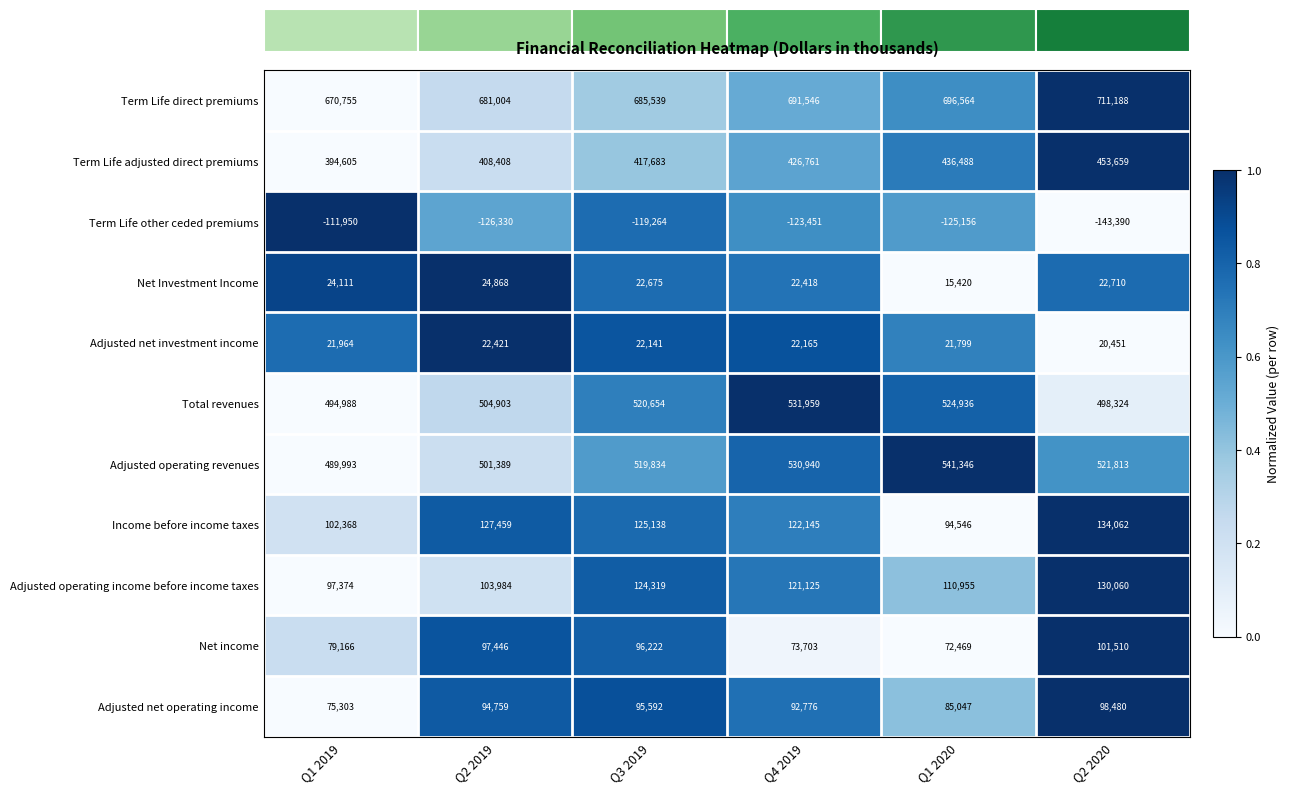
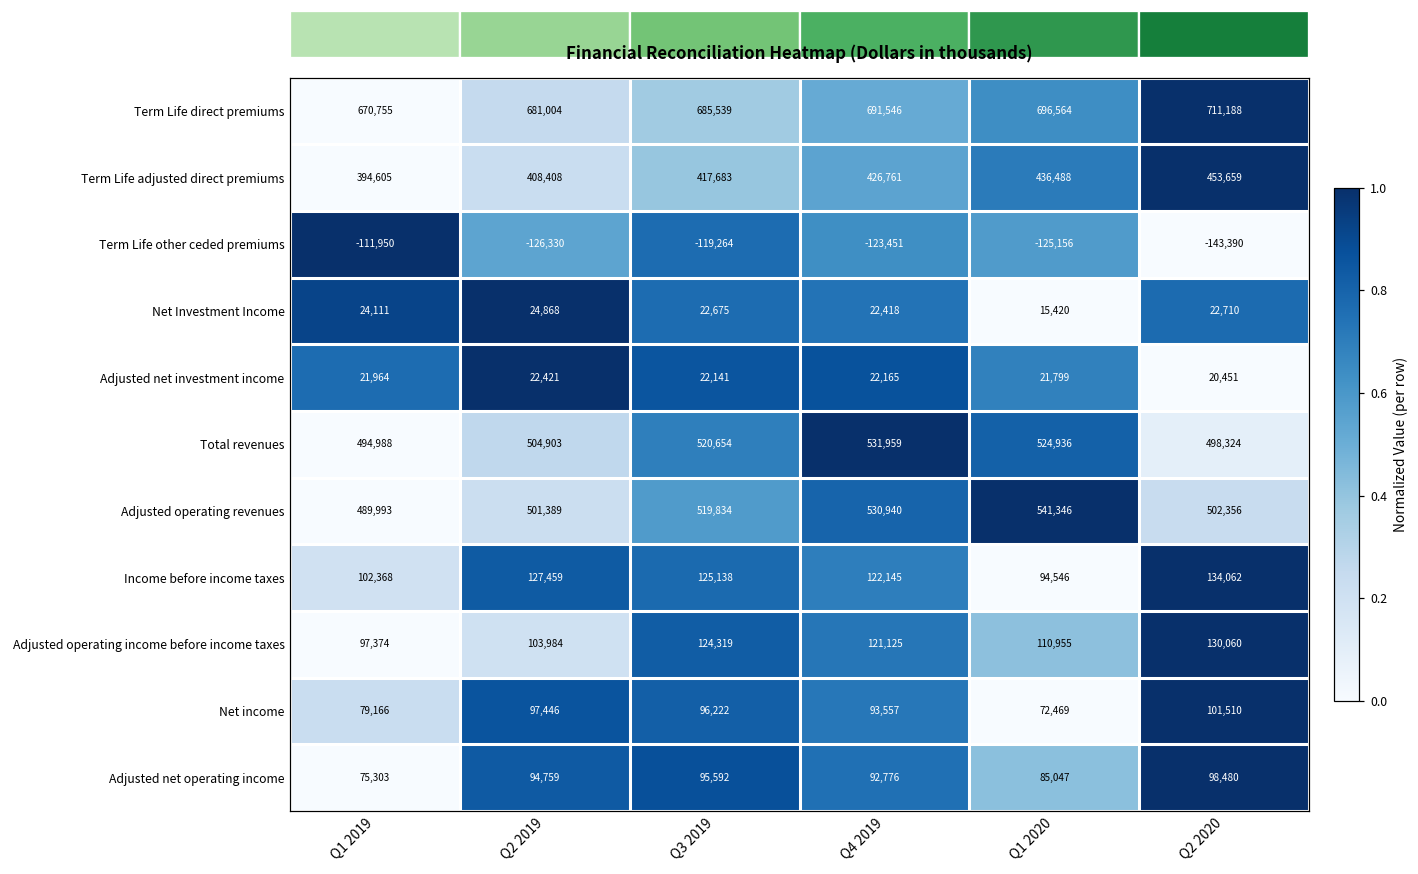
  {
    "Term Life direct premiums": {
      "Q1 2019": "670,755",
      "Q2 2019": "681,004",
      "Q3 2019": "685,539",
      "Q4 2019": "691,546",
      "Q1 2020": "696,564",
      "Q2 2020": "711,188"
    },
    "Term Life adjusted direct premiums": {
      "Q1 2019": "394,605",
      "Q2 2019": "408,408",
      "Q3 2019": "417,683",
      "Q4 2019": "426,761",
      "Q1 2020": "436,488",
      "Q2 2020": "453,659"
    },
    "Term Life other ceded premiums": {
      "Q1 2019": "-111,950",
      "Q2 2019": "-126,330",
      "Q3 2019": "-119,264",
      "Q4 2019": "-123,451",
      "Q1 2020": "-125,156",
      "Q2 2020": "-143,390"
    },
    "Net Investment Income": {
      "Q1 2019": "24,111",
      "Q2 2019": "24,868",
      "Q3 2019": "22,675",
      "Q4 2019": "22,418",
      "Q1 2020": "15,420",
      "Q2 2020": "22,710"
    },
    "Adjusted net investment income": {
      "Q1 2019": "21,964",
      "Q2 2019": "22,421",
      "Q3 2019": "22,141",
      "Q4 2019": "22,165",
      "Q1 2020": "21,799",
      "Q2 2020": "20,451"
    },
    "Total revenues": {
      "Q1 2019": "494,988",
      "Q2 2019": "504,903",
      "Q3 2019": "520,654",
      "Q4 2019": "531,959",
      "Q1 2020": "524,936",
      "Q2 2020": "498,324"
    },
    "Adjusted operating revenues": {
      "Q1 2019": "489,993",
      "Q2 2019": "501,389",
      "Q3 2019": "519,834",
      "Q4 2019": "530,940",
      "Q1 2020": "541,346",
-     "Q2 2020": "521,813"
+     "Q2 2020": "502,356"
    },
    "Income before income taxes": {
      "Q1 2019": "102,368",
      "Q2 2019": "127,459",
      "Q3 2019": "125,138",
      "Q4 2019": "122,145",
      "Q1 2020": "94,546",
      "Q2 2020": "134,062"
    },
    "Adjusted operating income before income taxes": {
      "Q1 2019": "97,374",
      "Q2 2019": "103,984",
      "Q3 2019": "124,319",
      "Q4 2019": "121,125",
      "Q1 2020": "110,955",
      "Q2 2020": "130,060"
    },
    "Net income": {
      "Q1 2019": "79,166",
      "Q2 2019": "97,446",
      "Q3 2019": "96,222",
-     "Q4 2019": "73,703",
+     "Q4 2019": "93,557",
      "Q1 2020": "72,469",
      "Q2 2020": "101,510"
    },
    "Adjusted net operating income": {
      "Q1 2019": "75,303",
      "Q2 2019": "94,759",
      "Q3 2019": "95,592",
      "Q4 2019": "92,776",
      "Q1 2020": "85,047",
      "Q2 2020": "98,480"
    }
  }
